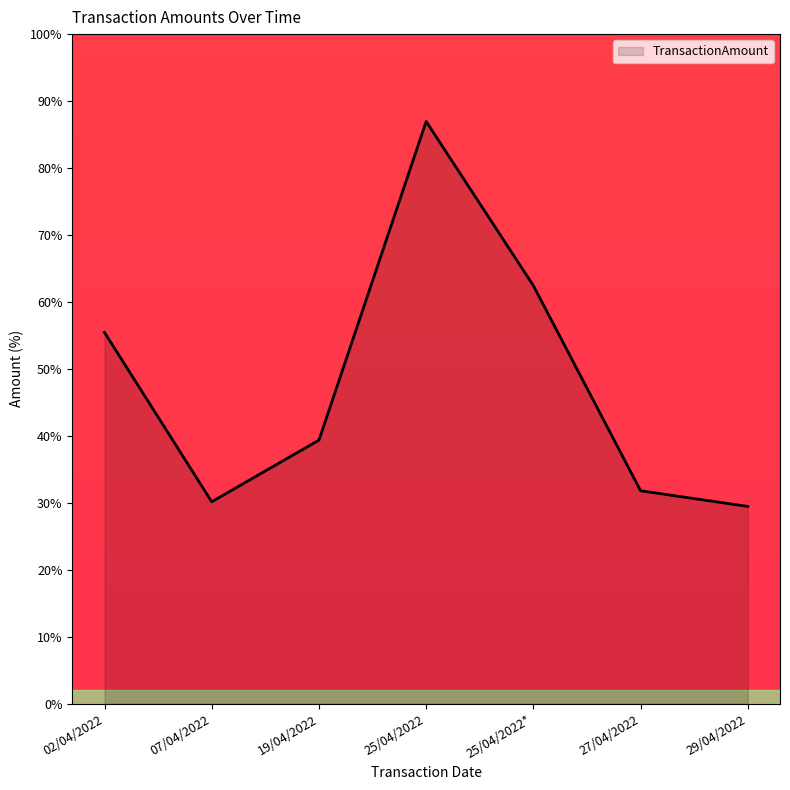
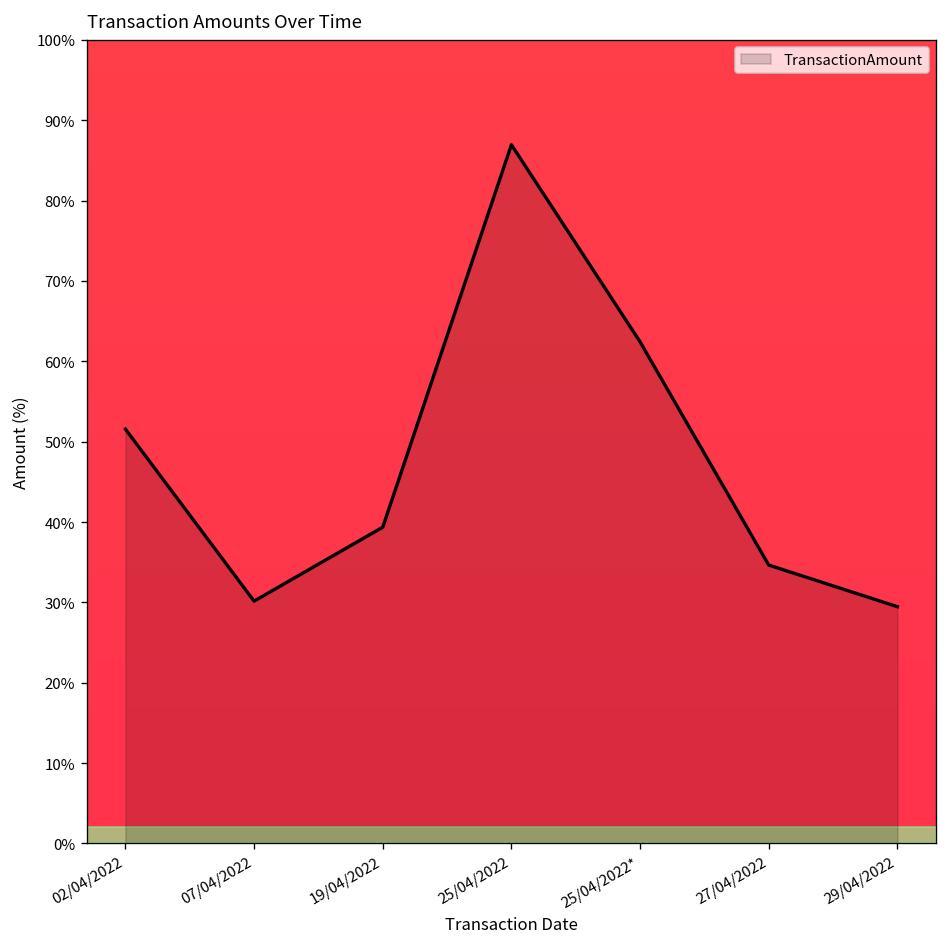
  {
-   "02/04/2022": "55%",
+   "02/04/2022": "52%",
    "07/04/2022": "30%",
    "19/04/2022": "39%",
    "25/04/2022": "87%",
    "25/04/2022*": "62%",
-   "27/04/2022": "32%",
+   "27/04/2022": "35%",
    "29/04/2022": "29%"
  }
